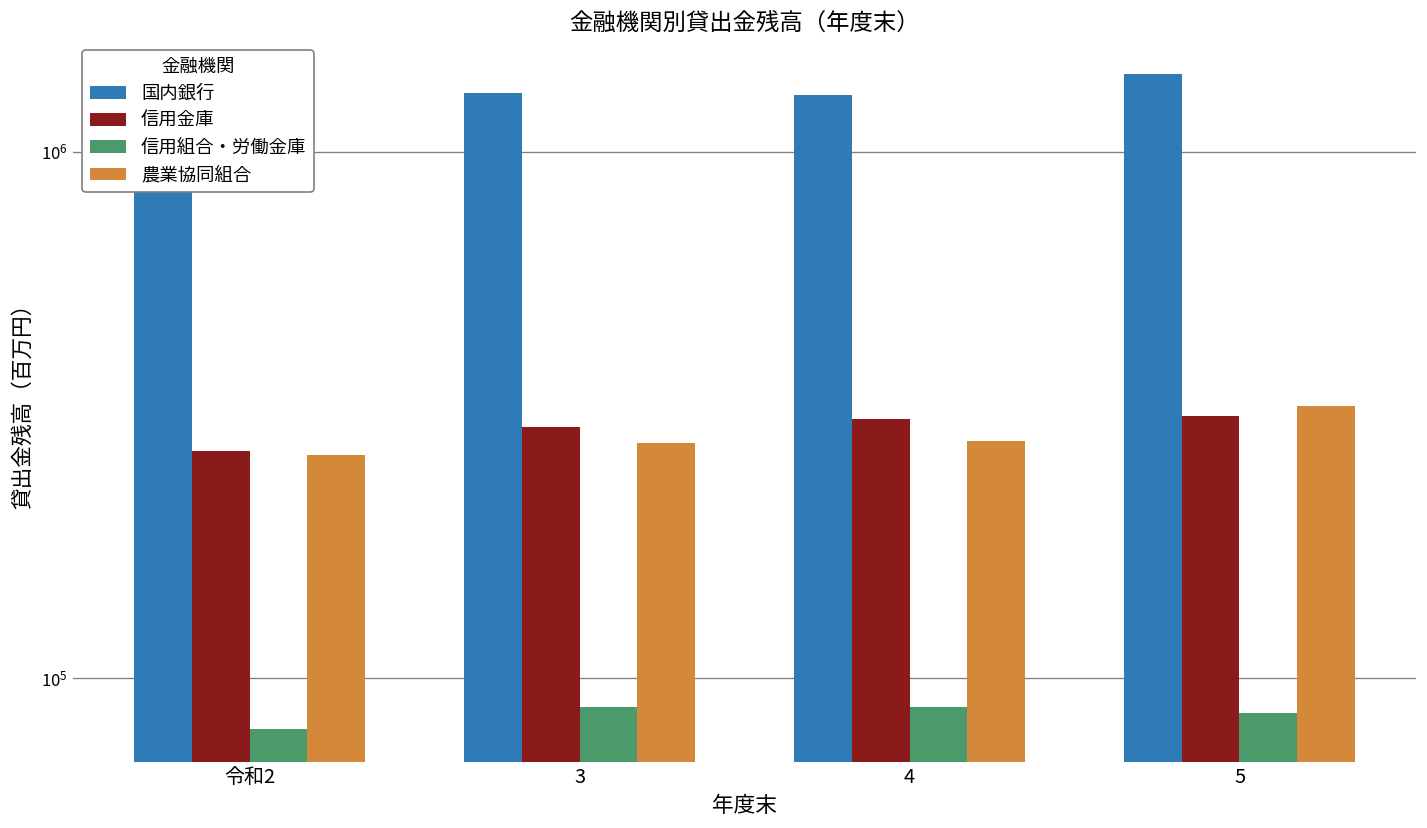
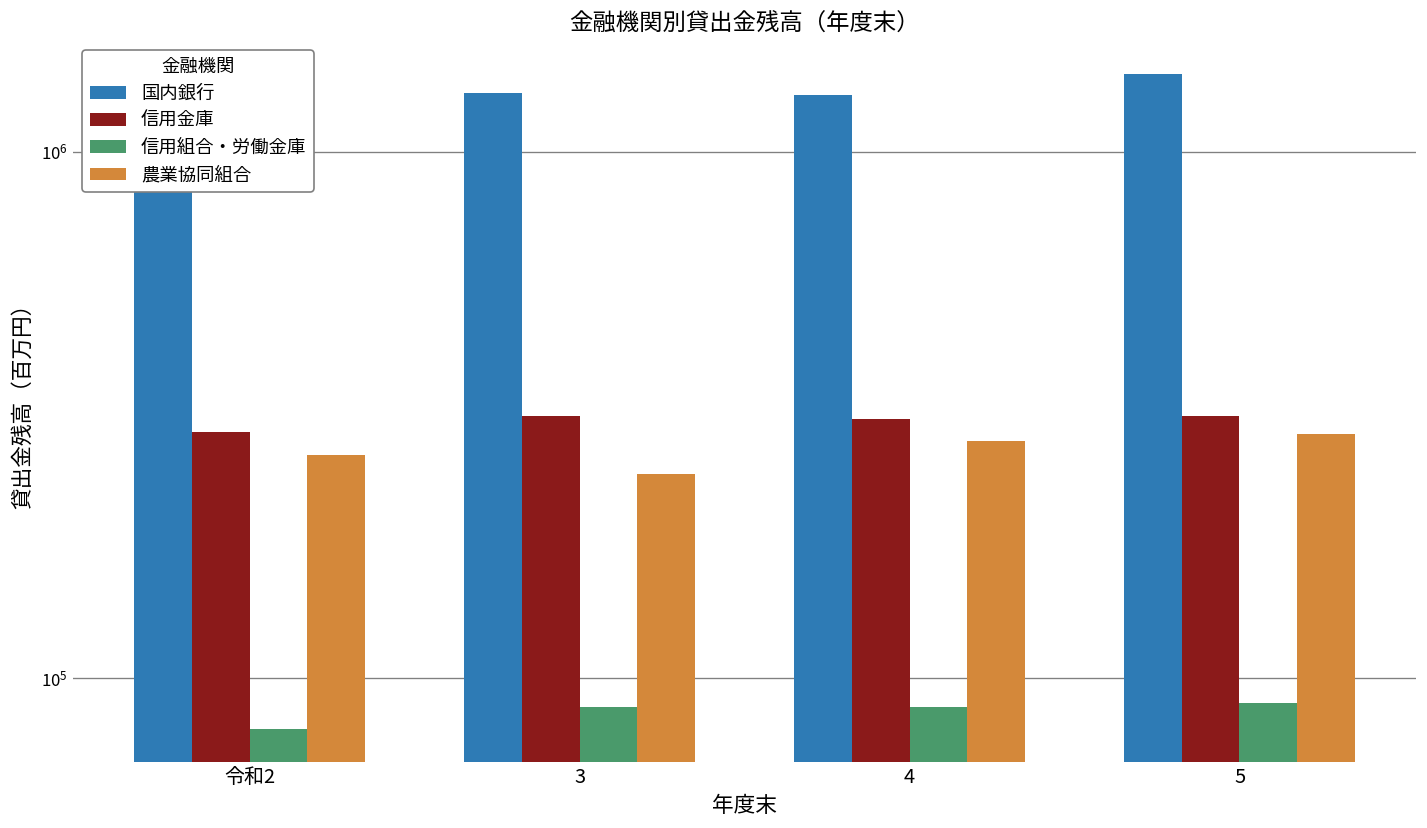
  {
    "国内銀行": {
      "3": 1290000,
      "4": 1280000,
      "5": 1410000
    },
    "信用金庫": {
-     "令和2": 270000,
-     "3": 300000,
+     "令和2": 290000,
+     "3": 320000,
      "4": 310000,
      "5": 320000
    },
    "信用組合・労働金庫": {
      "令和2": 80000,
      "3": 88000,
      "4": 88000,
-     "5": 86000
+     "5": 90000
    },
    "農業協同組合": {
      "令和2": 270000,
-     "3": 280000,
+     "3": 240000,
      "4": 280000,
-     "5": 330000
+     "5": 290000
    }
  }
